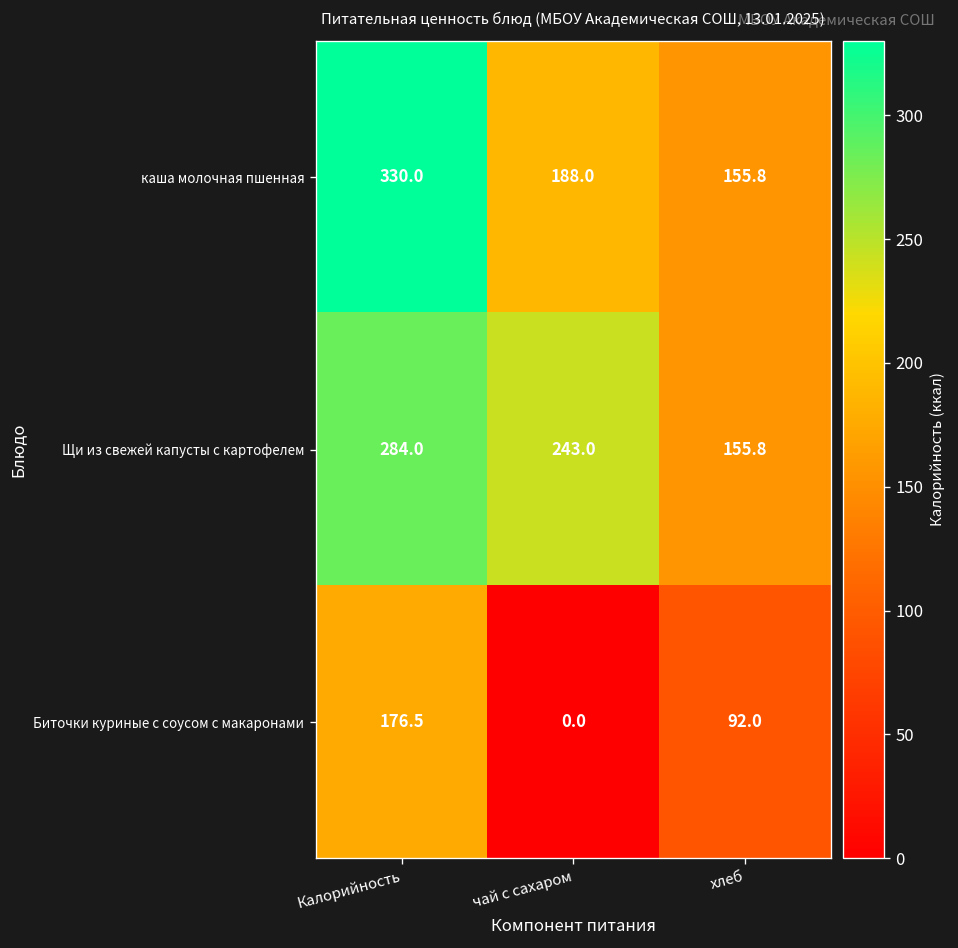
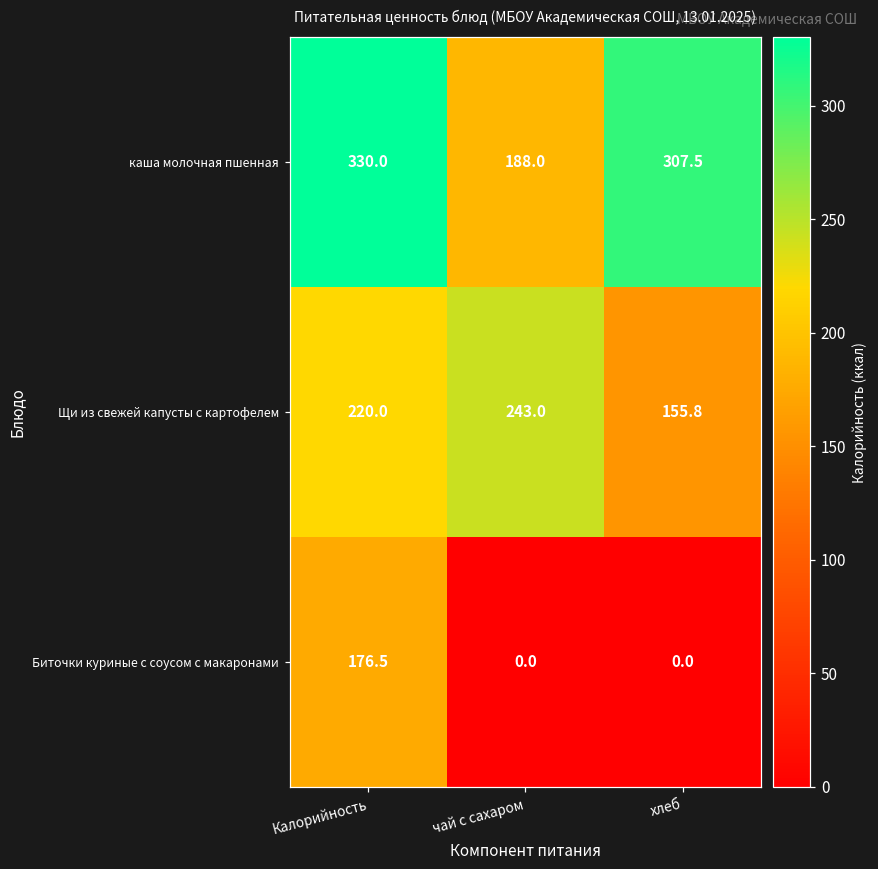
  {
    "каша молочная пшенная": {
      "Калорийность": 330.0,
      "чай с сахаром": 188.0,
-     "хлеб": 155.8
+     "хлеб": 307.5
    },
    "Щи из свежей капусты с картофелем": {
-     "Калорийность": 284.0,
+     "Калорийность": 220.0,
      "чай с сахаром": 243.0,
      "хлеб": 155.8
    },
    "Биточки куриные с соусом с макаронами": {
      "Калорийность": 176.5,
      "чай с сахаром": 0.0,
-     "хлеб": 92.0
+     "хлеб": 0.0
    }
  }
